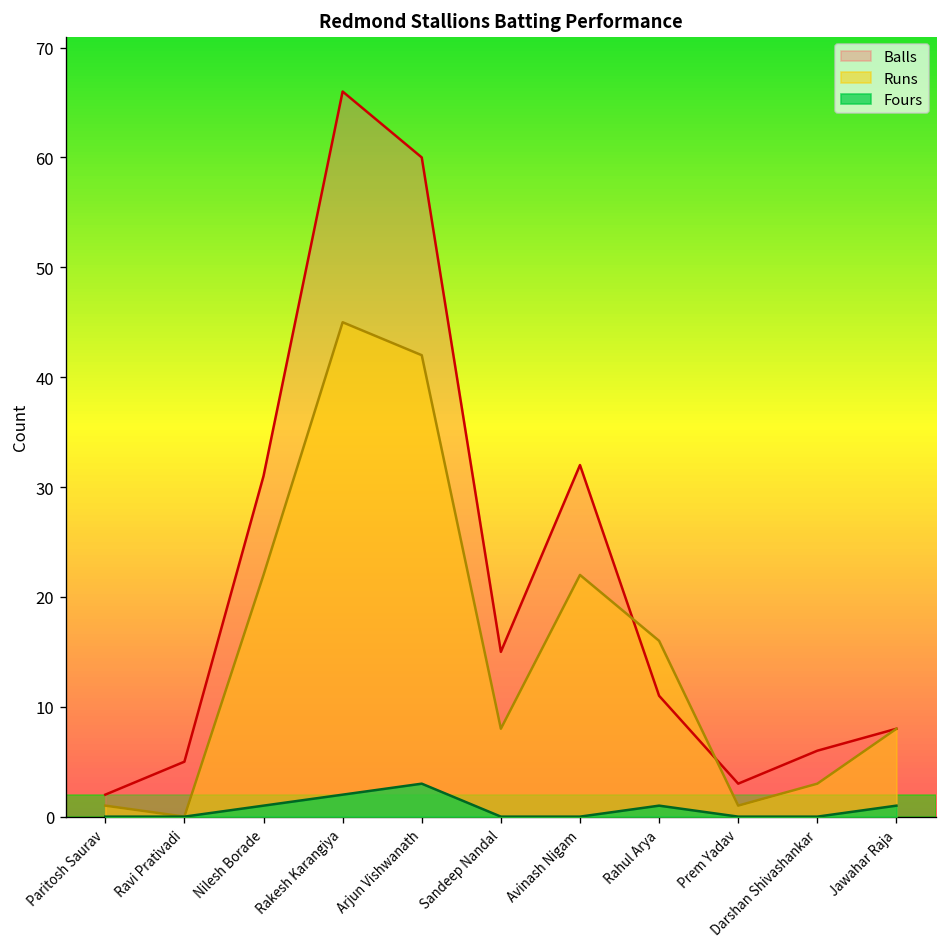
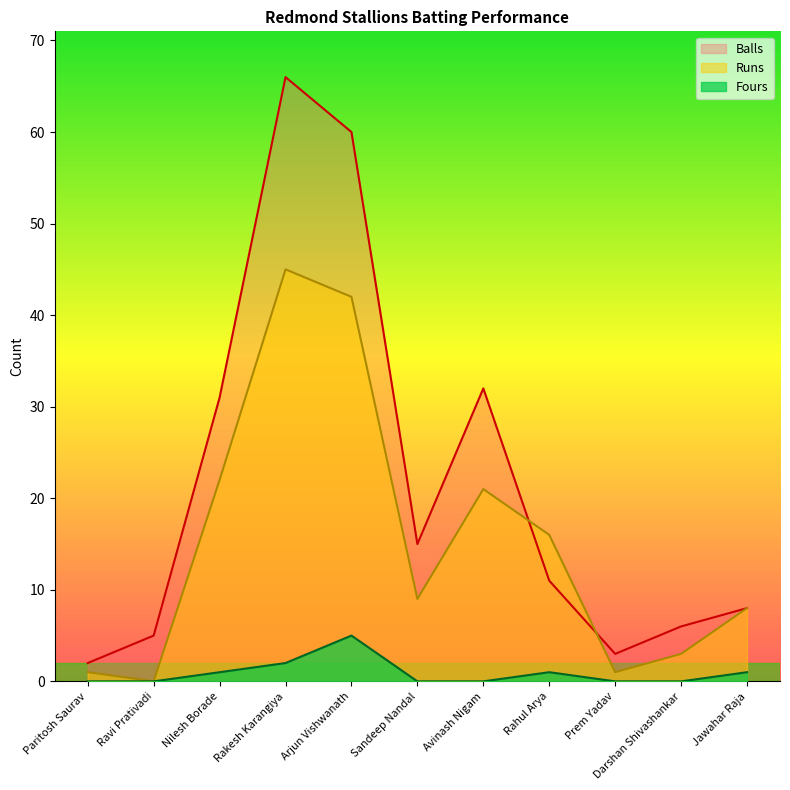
  {
    "Balls": {
      "Ravi Prativadi": 5,
      "Nilesh Borade": 31,
      "Rakesh Karangiya": 66,
      "Arjun Vishwanath": 60,
      "Sandeep Nandal": 15,
      "Avinash Nigam": 32,
      "Rahul Arya": 11,
      "Prem Yadav": 3,
      "Darshan Shivashankar": 6
    },
    "Runs": {
      "Nilesh Borade": 22,
      "Rakesh Karangiya": 45,
      "Arjun Vishwanath": 42,
-     "Sandeep Nandal": 8,
-     "Avinash Nigam": 22,
+     "Sandeep Nandal": 9,
+     "Avinash Nigam": 21,
      "Rahul Arya": 16,
      "Darshan Shivashankar": 3
    },
    "Fours": {
-     "Arjun Vishwanath": 3
+     "Arjun Vishwanath": 5
    }
  }
